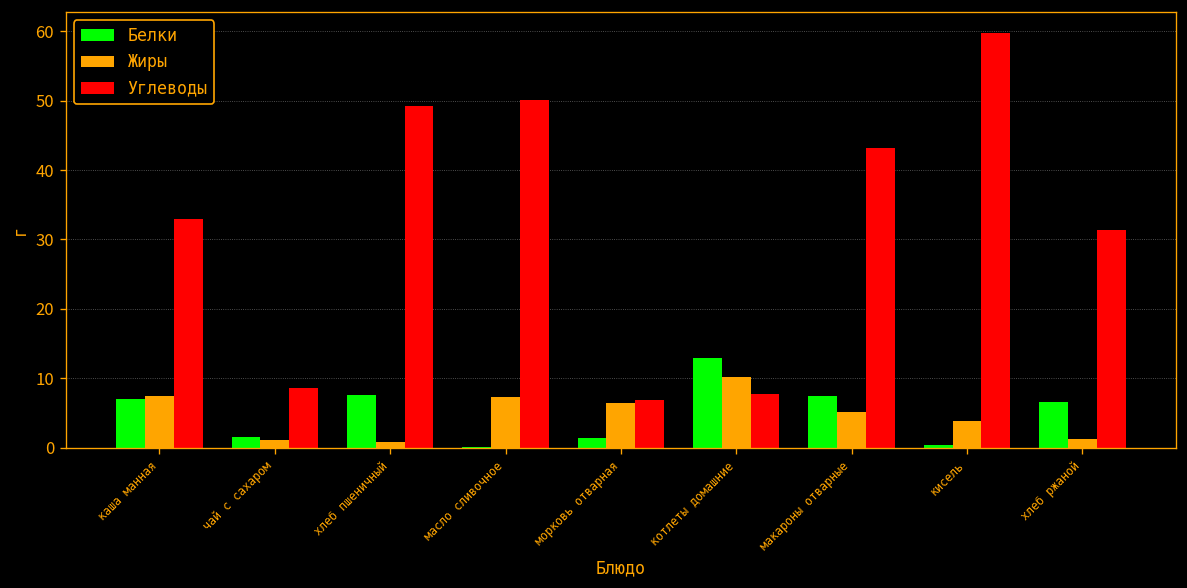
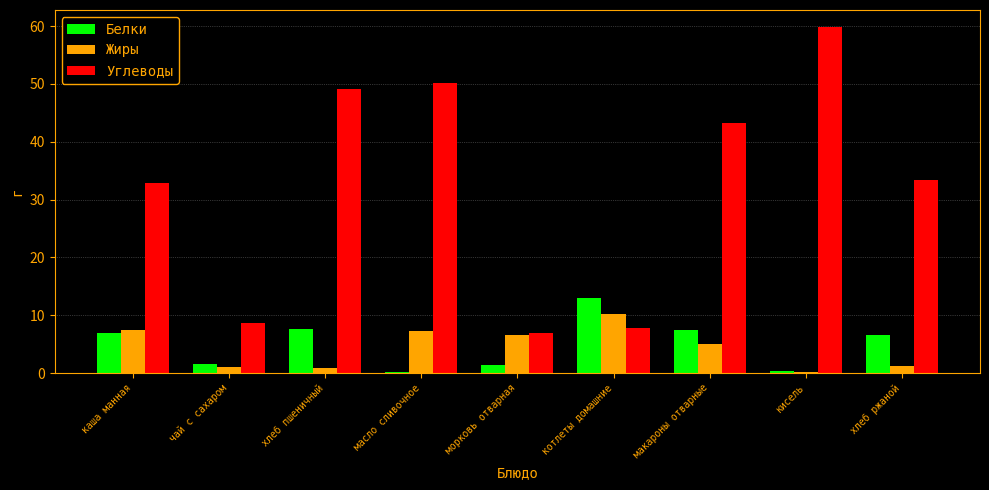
  {
    "Белки": {
      "каша манная": 7,
      "чай с сахаром": 2,
      "хлеб пшеничный": 8,
      "морковь отварная": 1,
      "котлеты домашние": 13,
      "макароны отварные": 8,
      "хлеб ржаной": 7
    },
    "Жиры": {
      "каша манная": 8,
      "чай с сахаром": 1,
      "хлеб пшеничный": 1,
      "масло сливочное": 7,
      "морковь отварная": 7,
      "котлеты домашние": 10,
      "макароны отварные": 5,
-     "кисель": 4,
+     "кисель": 0,
      "хлеб ржаной": 1
    },
    "Углеводы": {
      "каша манная": 33,
      "чай с сахаром": 9,
      "хлеб пшеничный": 49,
      "масло сливочное": 50,
      "морковь отварная": 7,
      "котлеты домашние": 8,
      "макароны отварные": 43,
      "кисель": 60,
-     "хлеб ржаной": 31
+     "хлеб ржаной": 33
    }
  }
